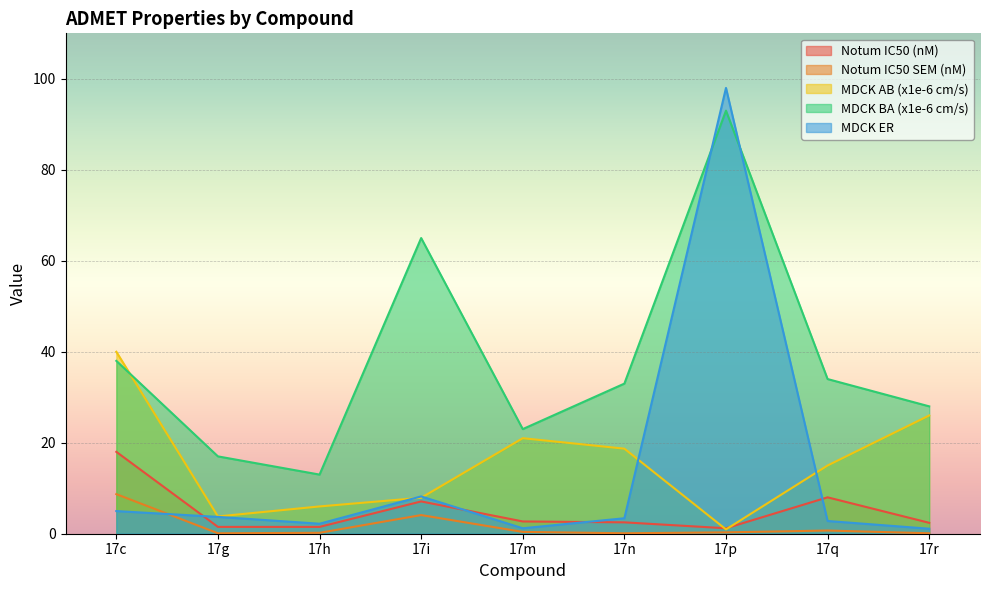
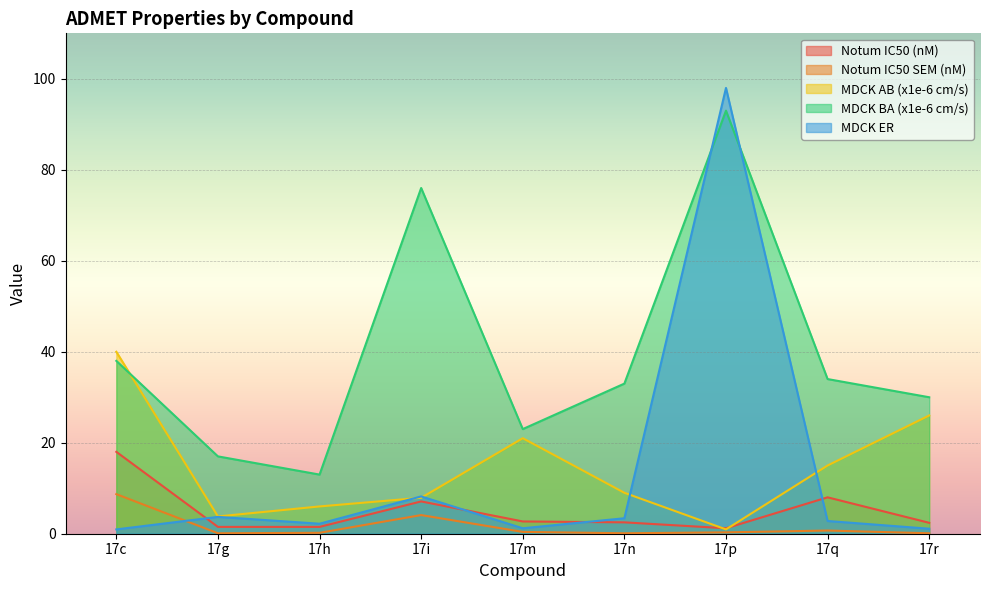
  {
    "MDCK AB (x1e-6 cm/s)": {
      "17c": 40,
      "17h": 6,
      "17m": 21,
-     "17n": 19,
+     "17n": 9,
      "17q": 15,
      "17r": 26
    },
    "MDCK BA (x1e-6 cm/s)": {
      "17c": 38,
      "17g": 17,
      "17h": 13,
-     "17i": 65,
+     "17i": 76,
      "17m": 23,
      "17n": 33,
      "17p": 93,
      "17q": 34,
-     "17r": 28
+     "17r": 30
    },
    "MDCK ER": {
-     "17c": 5,
+     "17c": 1,
      "17h": 2,
      "17m": 1,
      "17n": 3,
      "17p": 98,
      "17q": 3,
      "17r": 1
    }
  }
